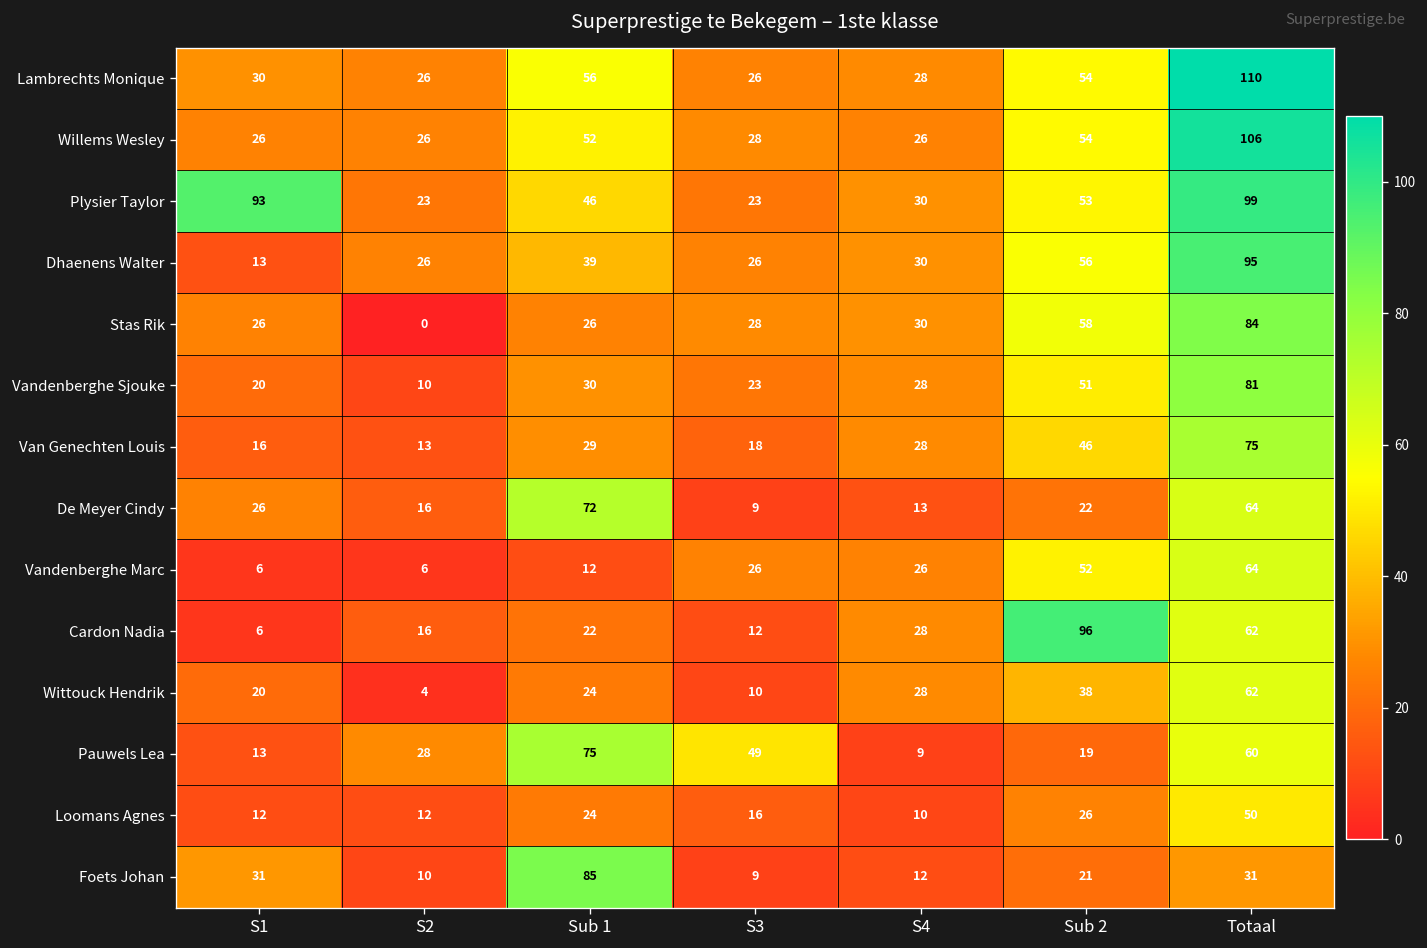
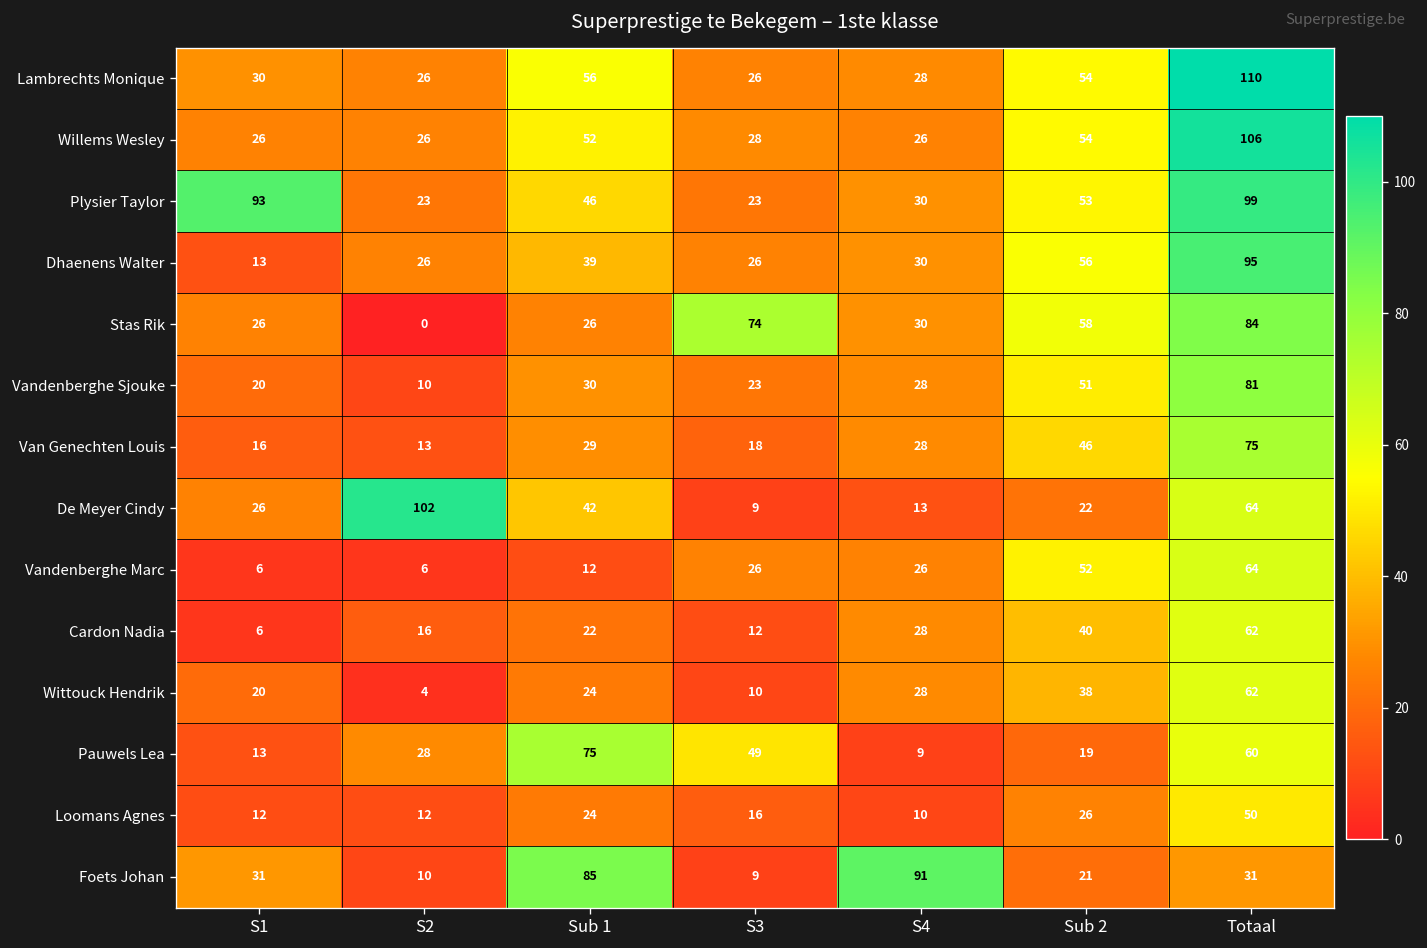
  {
    "Lambrechts Monique": {
      "S1": 30,
      "S2": 26,
      "Sub 1": 56,
      "S3": 26,
      "S4": 28,
      "Sub 2": 54,
      "Totaal": 110
    },
    "Willems Wesley": {
      "S1": 26,
      "S2": 26,
      "Sub 1": 52,
      "S3": 28,
      "S4": 26,
      "Sub 2": 54,
      "Totaal": 106
    },
    "Plysier Taylor": {
      "S1": 93,
      "S2": 23,
      "Sub 1": 46,
      "S3": 23,
      "S4": 30,
      "Sub 2": 53,
      "Totaal": 99
    },
    "Dhaenens Walter": {
      "S1": 13,
      "S2": 26,
      "Sub 1": 39,
      "S3": 26,
      "S4": 30,
      "Sub 2": 56,
      "Totaal": 95
    },
    "Stas Rik": {
      "S1": 26,
      "S2": 0,
      "Sub 1": 26,
-     "S3": 28,
+     "S3": 74,
      "S4": 30,
      "Sub 2": 58,
      "Totaal": 84
    },
    "Vandenberghe Sjouke": {
      "S1": 20,
      "S2": 10,
      "Sub 1": 30,
      "S3": 23,
      "S4": 28,
      "Sub 2": 51,
      "Totaal": 81
    },
    "Van Genechten Louis": {
      "S1": 16,
      "S2": 13,
      "Sub 1": 29,
      "S3": 18,
      "S4": 28,
      "Sub 2": 46,
      "Totaal": 75
    },
    "De Meyer Cindy": {
      "S1": 26,
-     "S2": 16,
-     "Sub 1": 72,
+     "S2": 102,
+     "Sub 1": 42,
      "S3": 9,
      "S4": 13,
      "Sub 2": 22,
      "Totaal": 64
    },
    "Vandenberghe Marc": {
      "S1": 6,
      "S2": 6,
      "Sub 1": 12,
      "S3": 26,
      "S4": 26,
      "Sub 2": 52,
      "Totaal": 64
    },
    "Cardon Nadia": {
      "S1": 6,
      "S2": 16,
      "Sub 1": 22,
      "S3": 12,
      "S4": 28,
-     "Sub 2": 96,
+     "Sub 2": 40,
      "Totaal": 62
    },
    "Wittouck Hendrik": {
      "S1": 20,
      "S2": 4,
      "Sub 1": 24,
      "S3": 10,
      "S4": 28,
      "Sub 2": 38,
      "Totaal": 62
    },
    "Pauwels Lea": {
      "S1": 13,
      "S2": 28,
      "Sub 1": 75,
      "S3": 49,
      "S4": 9,
      "Sub 2": 19,
      "Totaal": 60
    },
    "Loomans Agnes": {
      "S1": 12,
      "S2": 12,
      "Sub 1": 24,
      "S3": 16,
      "S4": 10,
      "Sub 2": 26,
      "Totaal": 50
    },
    "Foets Johan": {
      "S1": 31,
      "S2": 10,
      "Sub 1": 85,
      "S3": 9,
-     "S4": 12,
+     "S4": 91,
      "Sub 2": 21,
      "Totaal": 31
    }
  }
